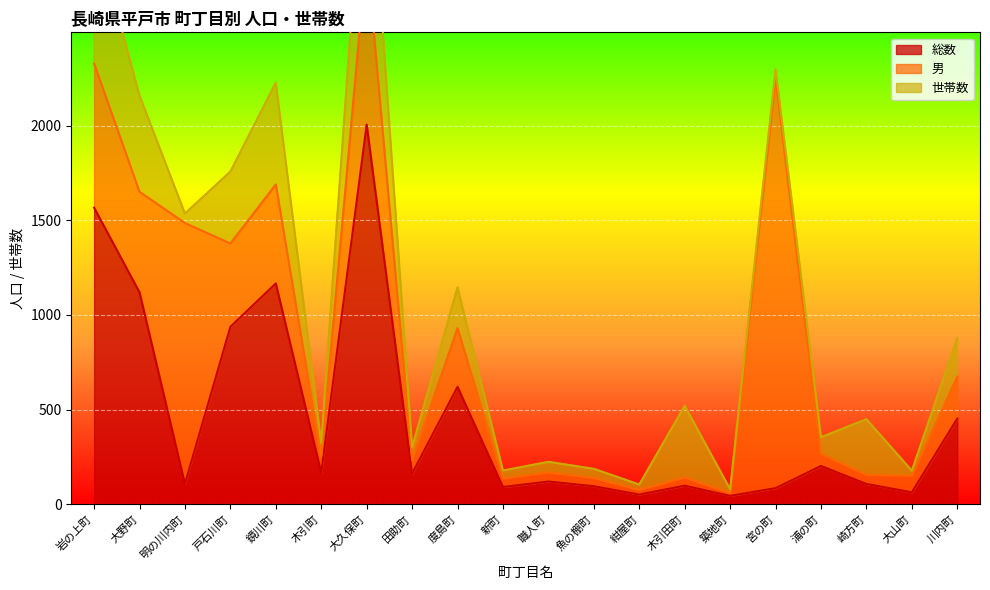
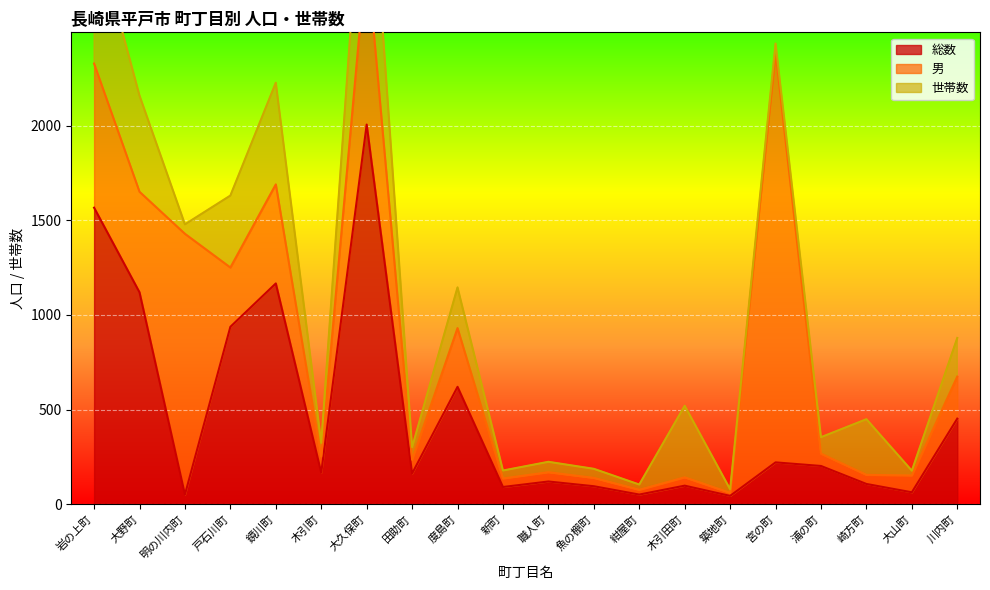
  {
    "総数": {
      "岩の上町": 1570,
      "大野町": 1120,
-     "明の川内町": 110,
+     "明の川内町": 50,
      "戸石川町": 940,
      "鏡川町": 1170,
      "木引町": 170,
      "大久保町": 2010,
      "田助町": 160,
      "度島町": 620,
      "新町": 90,
      "職人町": 120,
      "魚の棚町": 100,
      "紺屋町": 50,
      "木引田町": 100,
      "築地町": 40,
-     "宮の町": 90,
+     "宮の町": 220,
      "浦の町": 200,
      "崎方町": 110,
      "大山町": 60,
      "川内町": 450
    },
    "男": {
      "岩の上町": 760,
      "大野町": 530,
      "明の川内町": 1380,
-     "戸石川町": 440,
+     "戸石川町": 310,
      "鏡川町": 520,
      "木引町": 90,
      "田助町": 70,
      "度島町": 310,
      "新町": 50,
      "職人町": 50,
      "魚の棚町": 40,
      "紺屋町": 30,
      "木引田町": 40,
      "築地町": 20,
      "宮の町": 2170,
      "浦の町": 70,
      "崎方町": 50,
      "大山町": 90,
      "川内町": 220
    },
    "世帯数": {
      "大野町": 510,
      "明の川内町": 50,
      "戸石川町": 380,
      "鏡川町": 540,
      "木引町": 70,
      "田助町": 70,
      "度島町": 220,
      "新町": 40,
      "職人町": 60,
      "魚の棚町": 50,
      "紺屋町": 30,
      "木引田町": 380,
      "築地町": 20,
      "宮の町": 50,
      "浦の町": 90,
      "崎方町": 290,
      "大山町": 30,
      "川内町": 200
    }
  }
